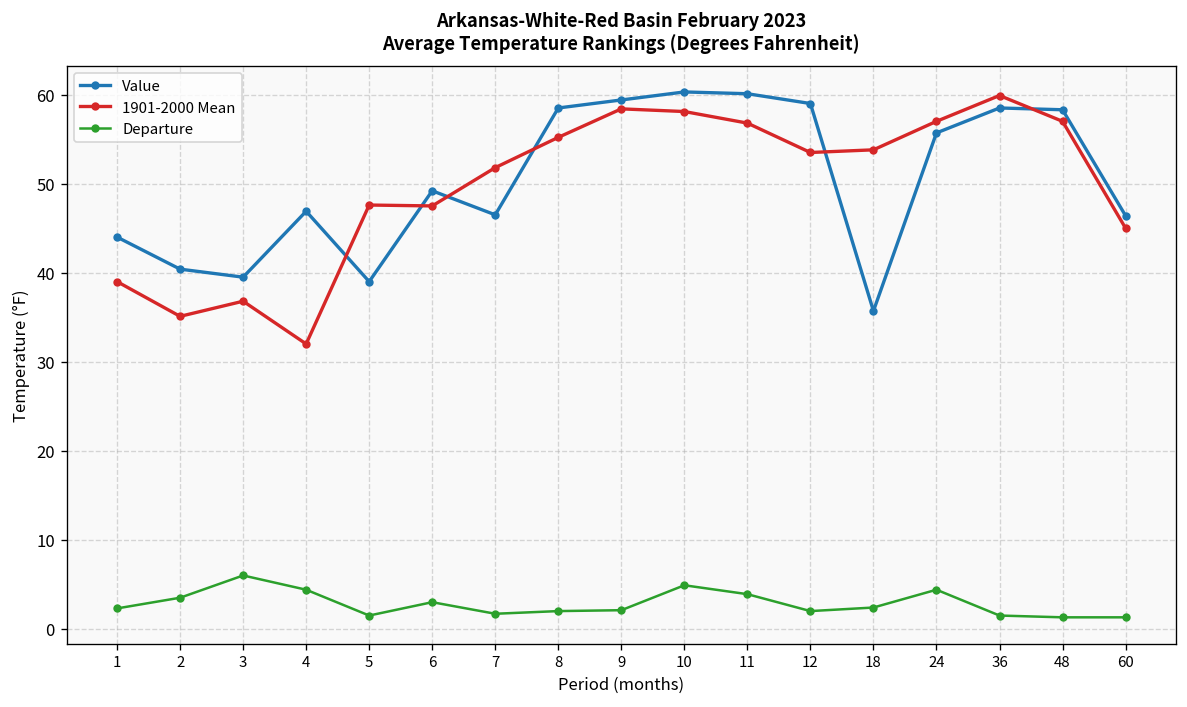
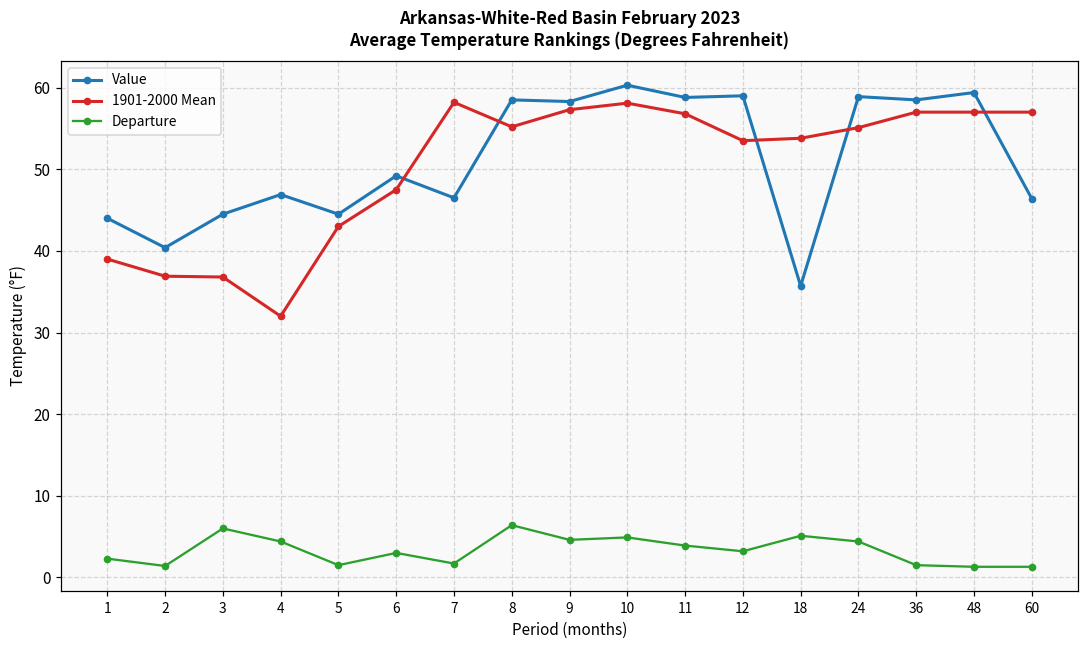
  {
    "Value": {
      "1": 44,
      "2": 40,
-     "3": 40,
+     "3": 45,
      "4": 47,
-     "5": 39,
+     "5": 45,
      "6": 49,
      "7": 47,
      "8": 59,
-     "9": 59,
+     "9": 58,
      "10": 60,
-     "11": 60,
+     "11": 59,
      "12": 59,
      "18": 36,
-     "24": 56,
+     "24": 59,
      "36": 59,
-     "48": 58,
+     "48": 59,
      "60": 46
    },
    "1901-2000 Mean": {
      "1": 39,
-     "2": 35,
+     "2": 37,
      "3": 37,
      "4": 32,
-     "5": 48,
+     "5": 43,
      "6": 48,
-     "7": 52,
+     "7": 58,
      "8": 55,
-     "9": 58,
+     "9": 57,
      "10": 58,
      "11": 57,
      "12": 54,
      "18": 54,
-     "24": 57,
-     "36": 60,
+     "24": 55,
+     "36": 57,
      "48": 57,
-     "60": 45
+     "60": 57
    },
    "Departure": {
      "1": 2,
-     "2": 4,
+     "2": 1,
      "3": 6,
      "4": 4,
      "5": 2,
      "6": 3,
      "7": 2,
-     "8": 2,
-     "9": 2,
+     "8": 6,
+     "9": 5,
      "10": 5,
      "11": 4,
-     "12": 2,
-     "18": 2,
+     "12": 3,
+     "18": 5,
      "24": 4,
      "36": 2,
      "48": 1,
      "60": 1
    }
  }
